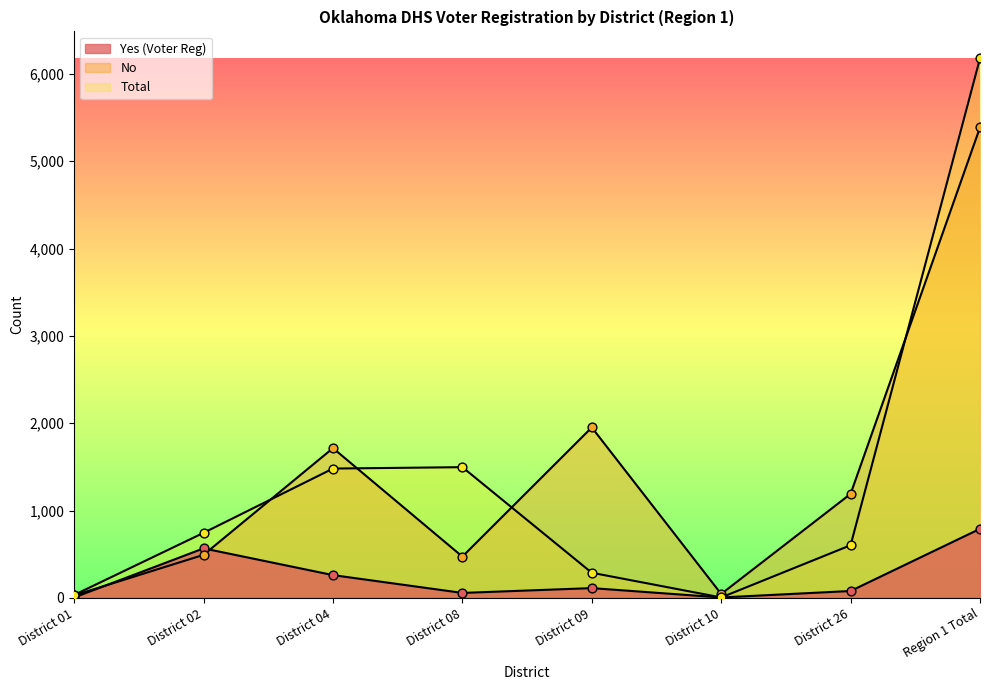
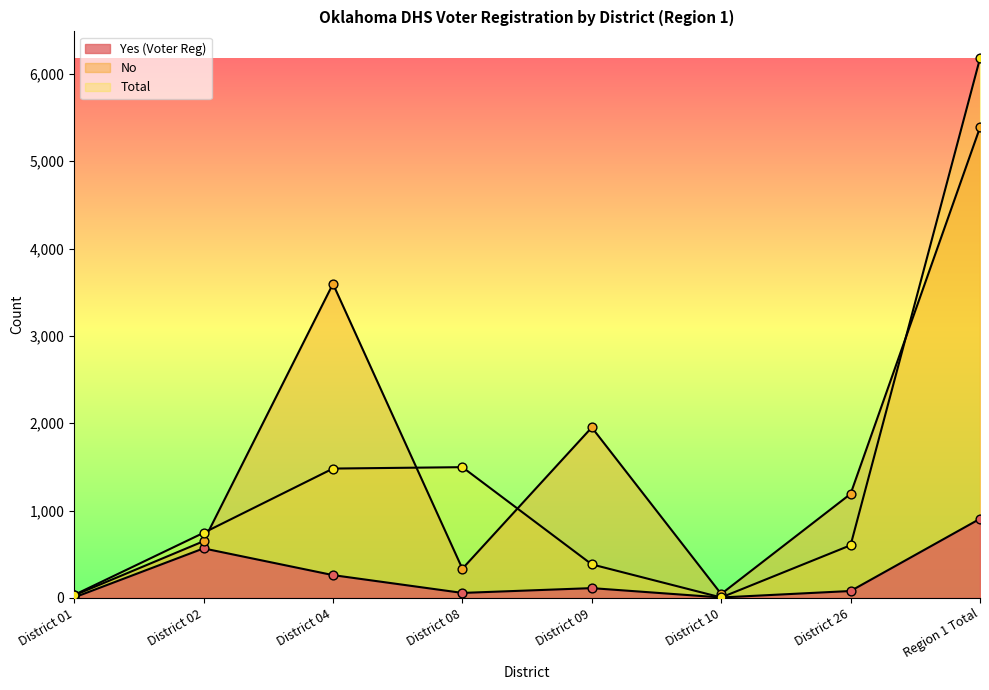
  {
    "Yes (Voter Reg)": {
      "District 02": "600",
      "District 04": "300",
      "District 08": "100",
      "District 09": "100",
      "District 26": "100",
-     "Region 1 Total": "800"
+     "Region 1 Total": "900"
    },
    "No": {
-     "District 02": "500",
-     "District 04": "1,700",
-     "District 08": "500",
+     "District 02": "600",
+     "District 04": "3,600",
+     "District 08": "300",
      "District 09": "2,000",
      "District 10": "0",
      "District 26": "1,200",
      "Region 1 Total": "5,400"
    },
    "Total": {
      "District 02": "700",
      "District 04": "1,500",
      "District 08": "1,500",
-     "District 09": "300",
+     "District 09": "400",
      "District 26": "600",
      "Region 1 Total": "6,200"
    }
  }
